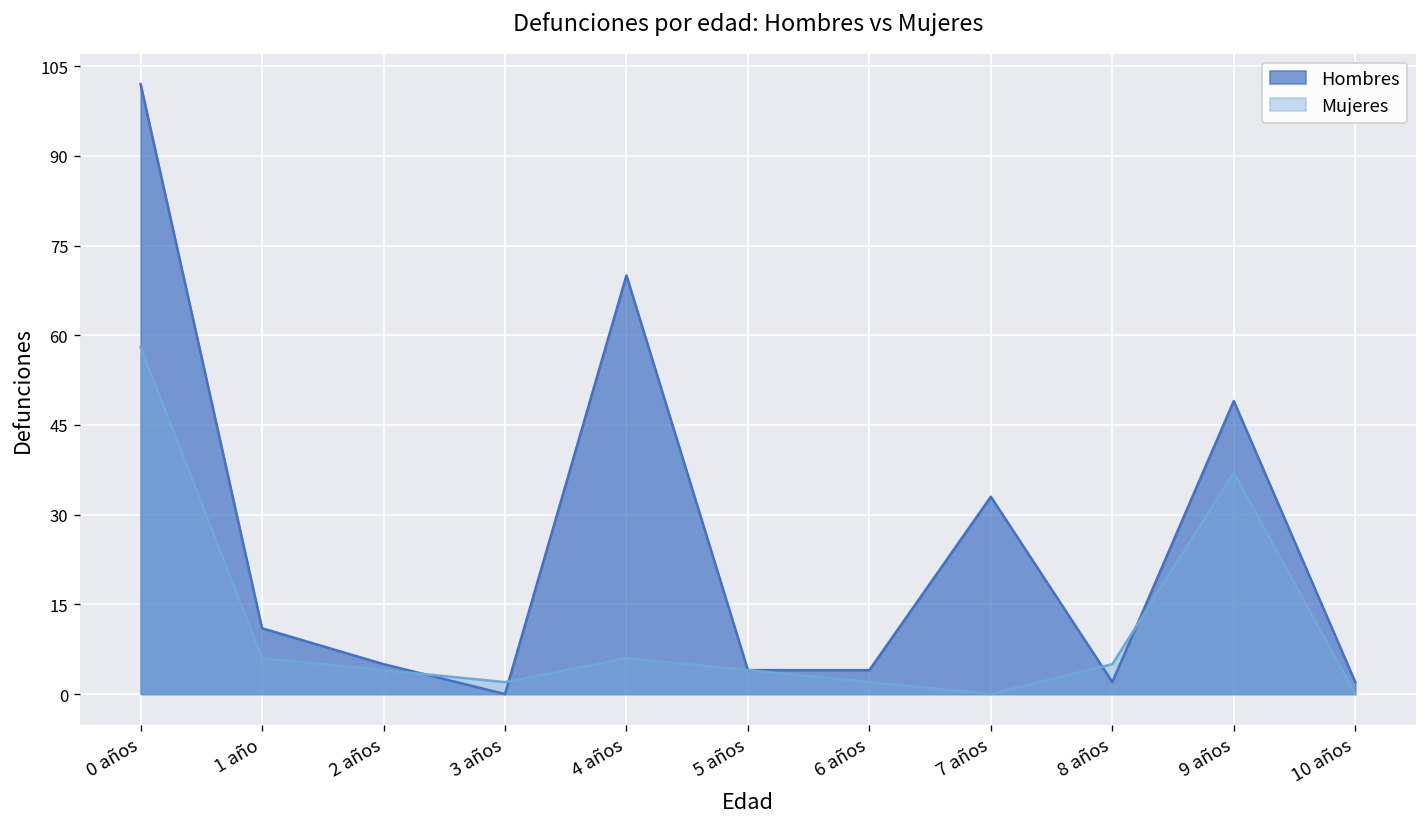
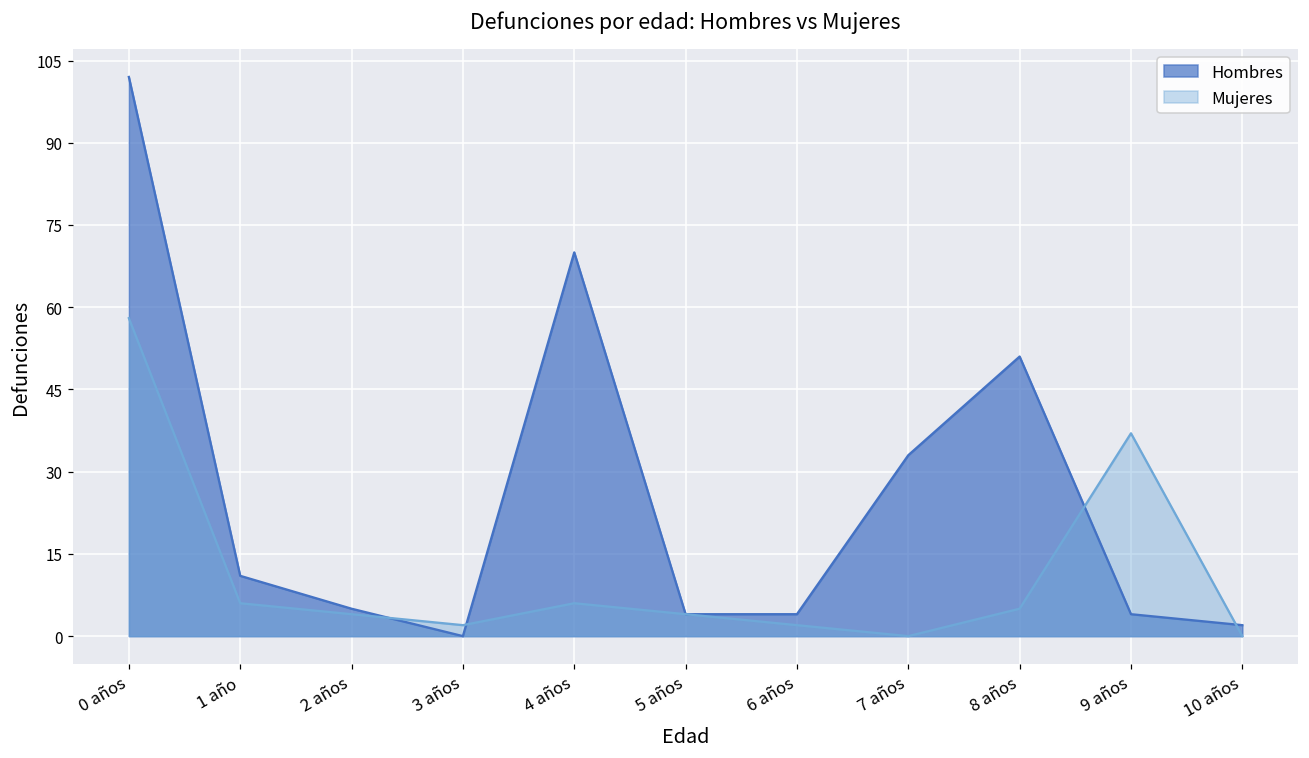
  {
    "Hombres": {
      "0 años": 102,
      "1 año": 11,
      "2 años": 5,
      "3 años": 0,
      "4 años": 70,
      "6 años": 4,
      "7 años": 33,
-     "8 años": 2,
-     "9 años": 49,
+     "8 años": 51,
+     "9 años": 4,
      "10 años": 2
    },
    "Mujeres": {
      "0 años": 58,
      "1 año": 6,
      "2 años": 4,
      "3 años": 2,
      "4 años": 6,
      "6 años": 2,
      "7 años": 0,
      "8 años": 5,
      "9 años": 37,
      "10 años": 0
    }
  }
